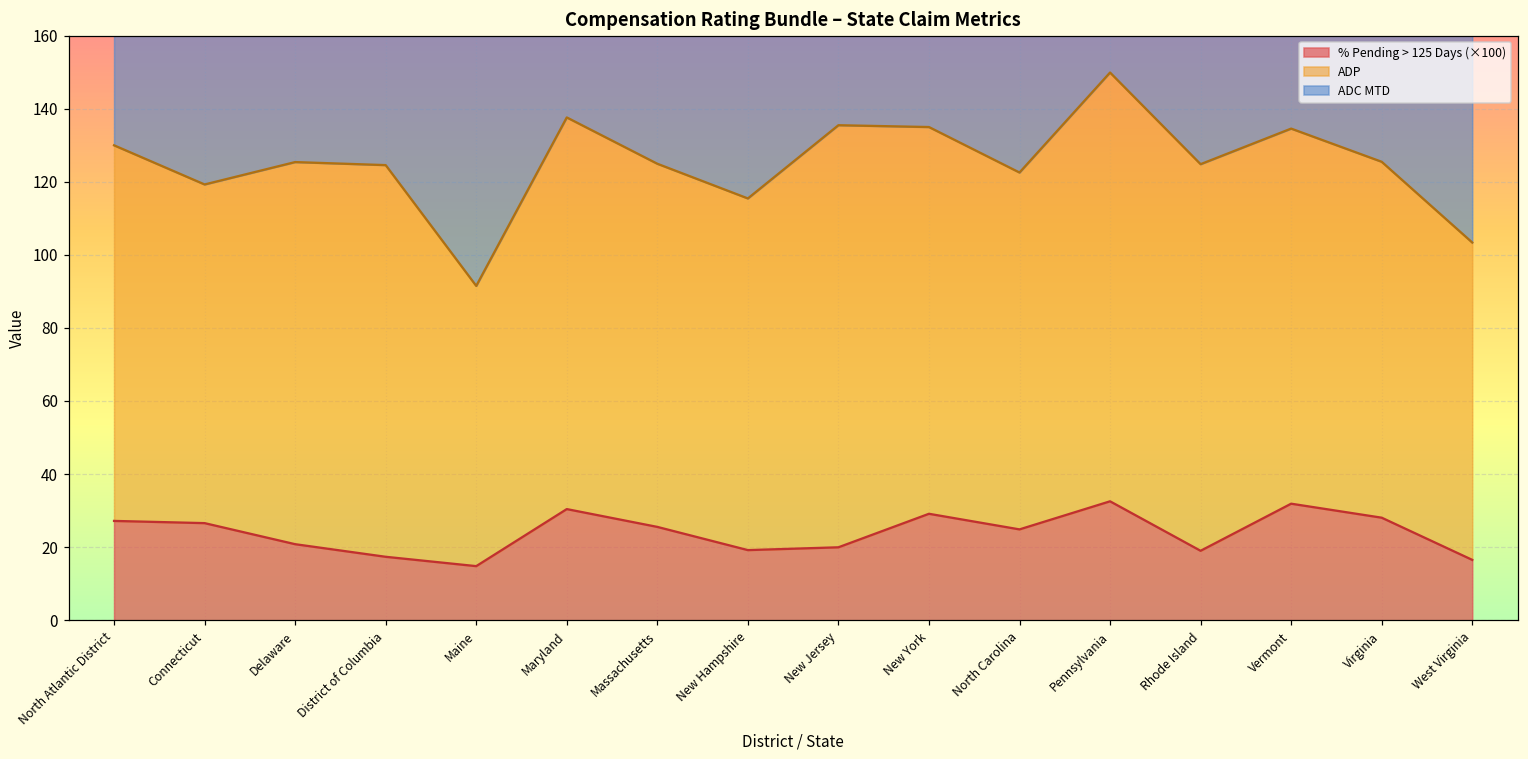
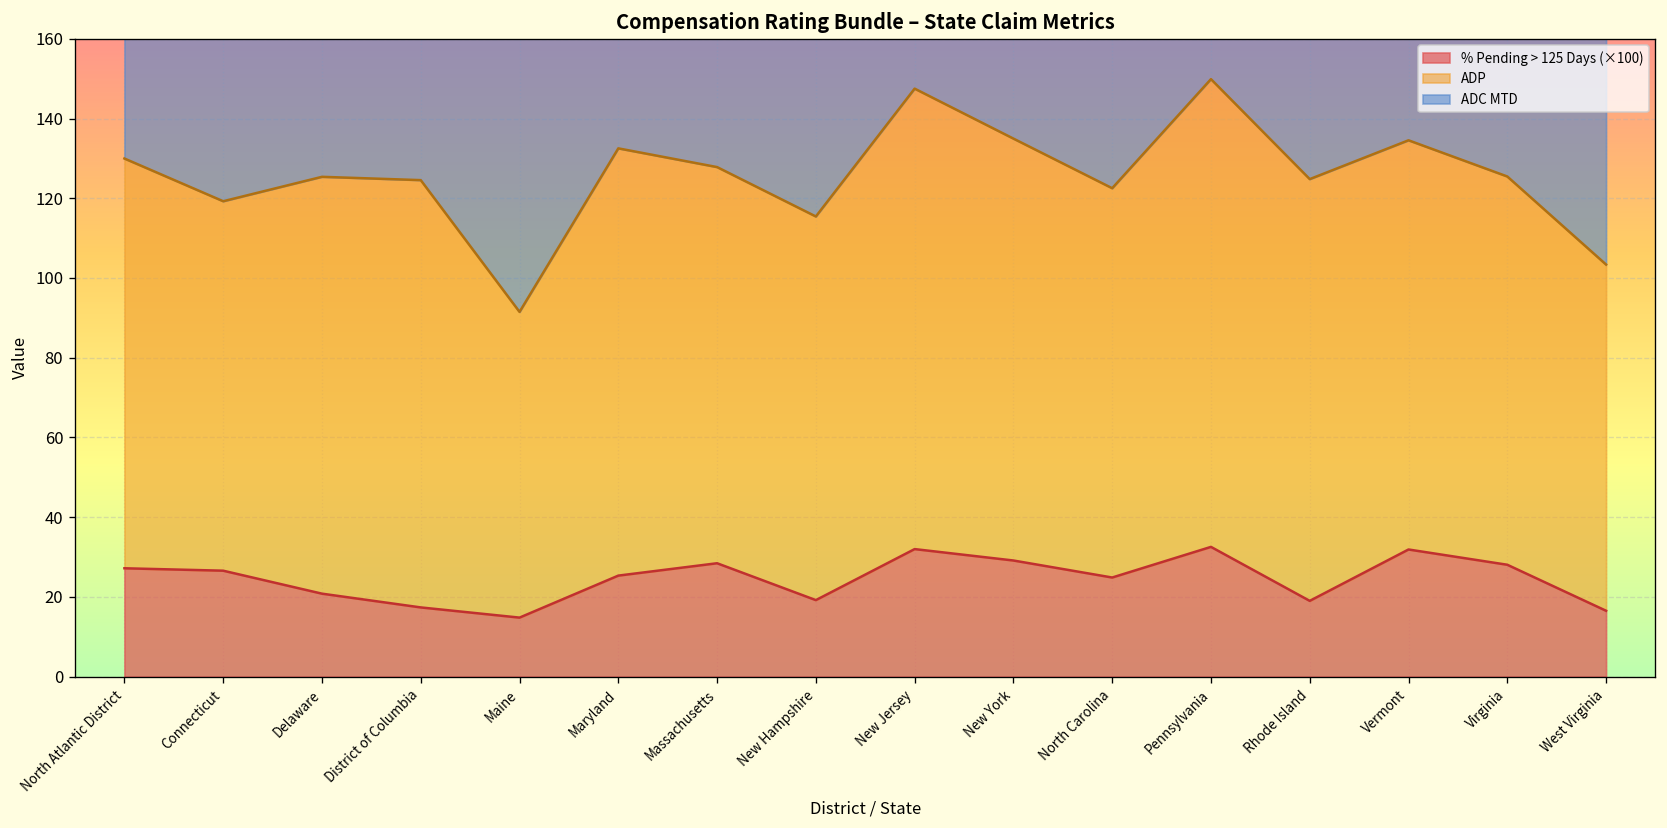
  {
    "% Pending > 125 Days (×100)": {
      "North Atlantic District": 27,
      "Connecticut": 27,
      "Delaware": 21,
      "District of Columbia": 17,
      "Maine": 15,
-     "Maryland": 30,
-     "Massachusetts": 26,
+     "Maryland": 25,
+     "Massachusetts": 28,
      "New Hampshire": 19,
-     "New Jersey": 20,
+     "New Jersey": 32,
      "New York": 29,
      "North Carolina": 25,
      "Pennsylvania": 33,
      "Rhode Island": 19,
      "Vermont": 32,
      "Virginia": 28,
      "West Virginia": 17
    },
    "ADP": {
      "North Atlantic District": 103,
      "Connecticut": 93,
      "Delaware": 105,
      "District of Columbia": 107,
      "Maine": 77,
      "Maryland": 107,
      "Massachusetts": 99,
      "New Hampshire": 96,
      "New Jersey": 116,
      "New York": 106,
      "North Carolina": 98,
      "Pennsylvania": 117,
      "Rhode Island": 106,
      "Vermont": 103,
      "Virginia": 97,
      "West Virginia": 87
    }
  }
